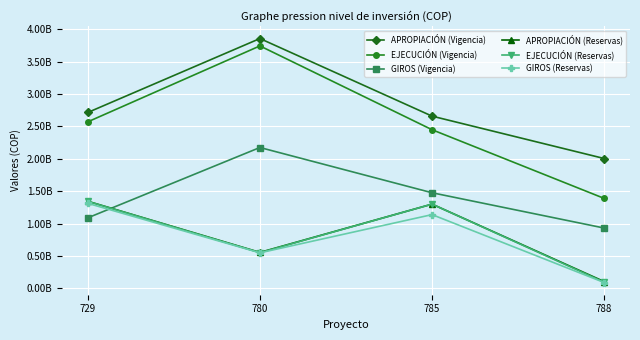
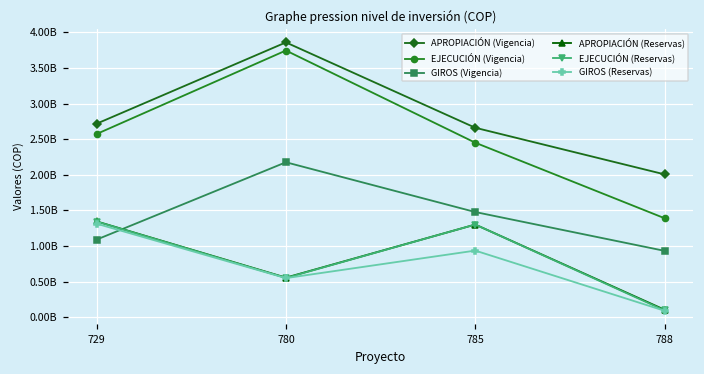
  {
    "GIROS (Reservas)": {
-     "785": 1100000000
+     "785": 900000000
    }
  }
